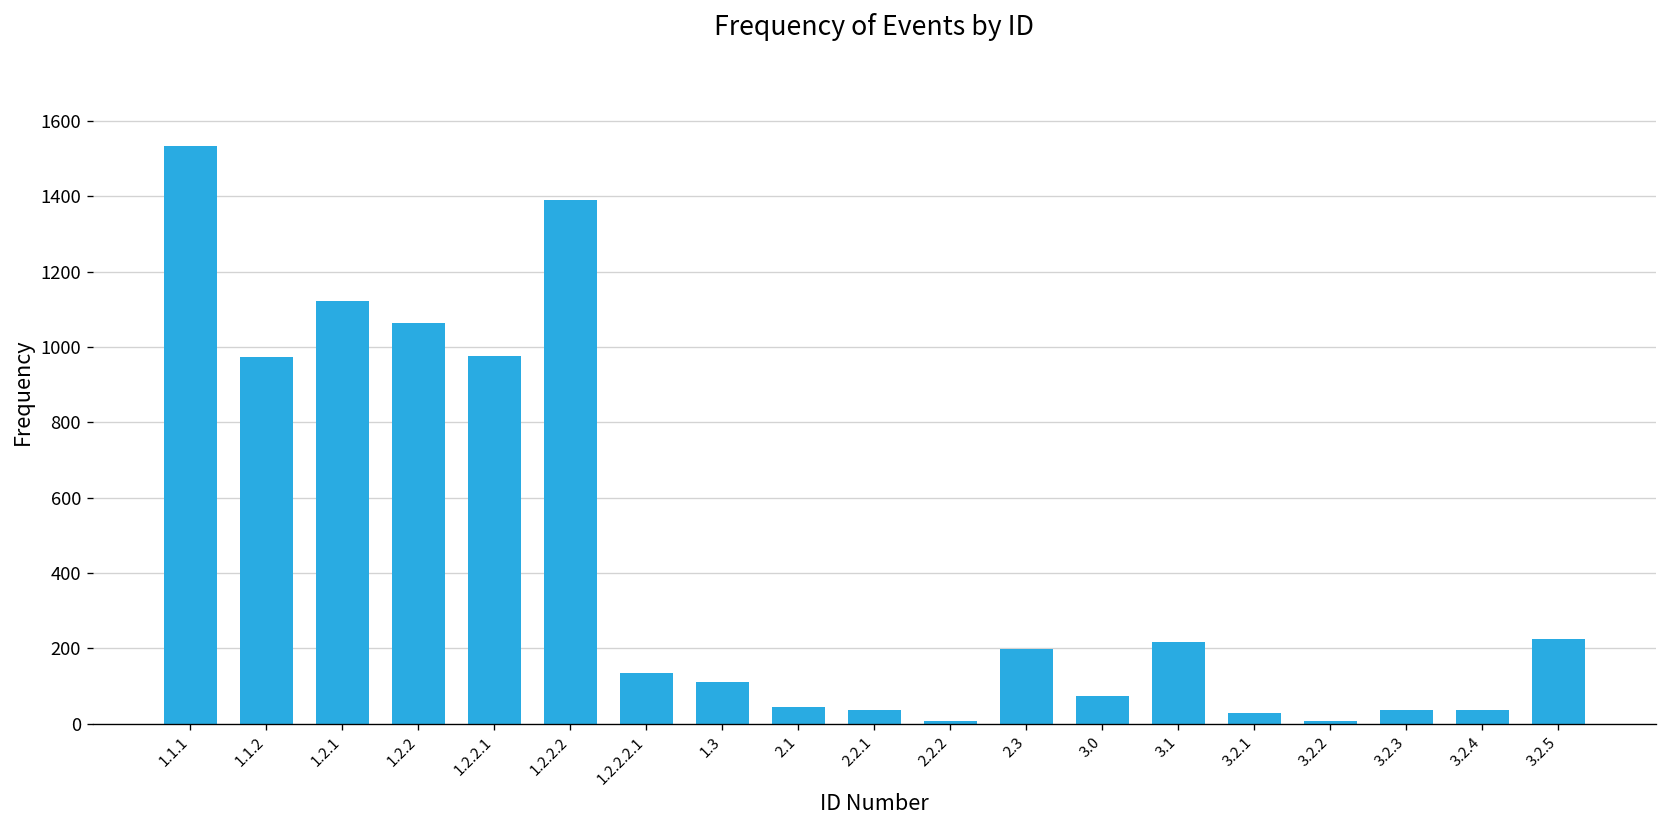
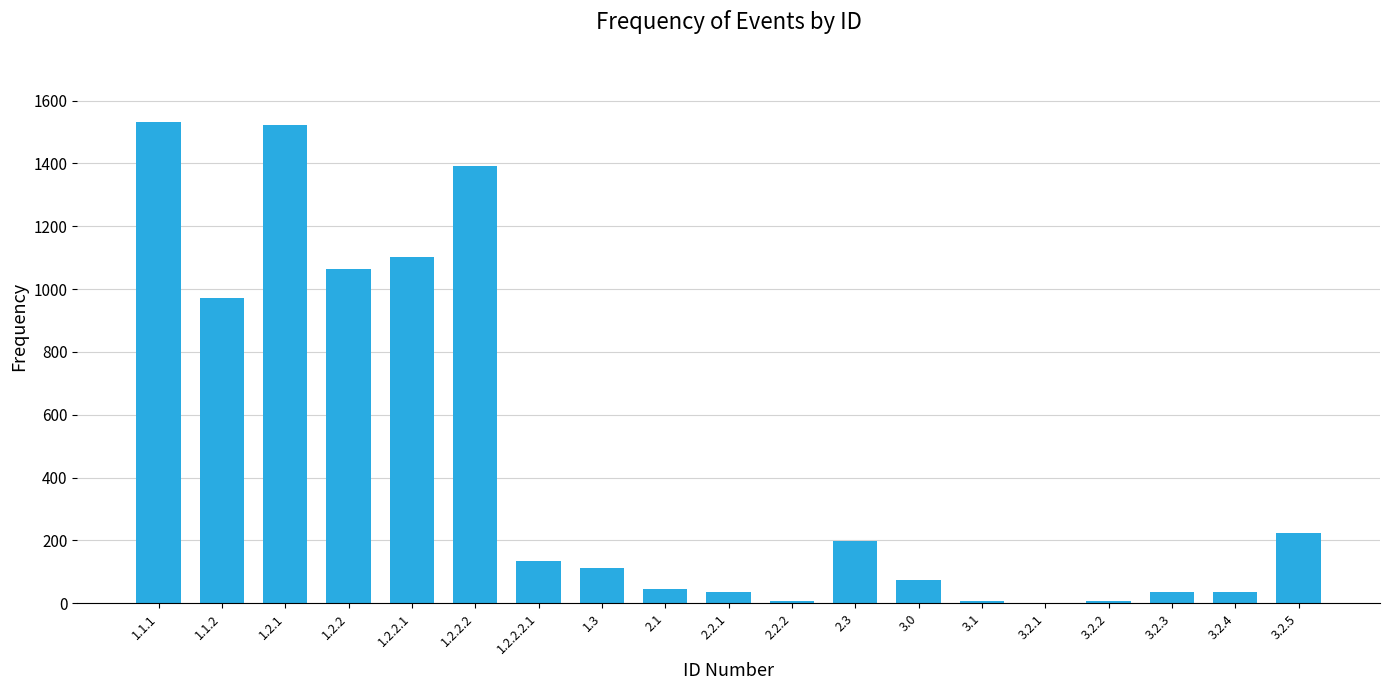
  {
    "1.1.1": 1530,
    "1.1.2": 970,
-   "1.2.1": 1120,
+   "1.2.1": 1520,
    "1.2.2": 1060,
-   "1.2.2.1": 980,
+   "1.2.2.1": 1100,
    "1.2.2.2": 1390,
    "1.2.2.2.1": 130,
    "1.3": 110,
    "2.1": 50,
    "2.2.1": 40,
    "2.2.2": 10,
    "2.3": 200,
    "3.0": 80,
-   "3.1": 220,
-   "3.2.1": 30,
+   "3.1": 10,
+   "3.2.1": 0,
    "3.2.3": 40,
    "3.2.4": 40,
    "3.2.5": 220
  }
